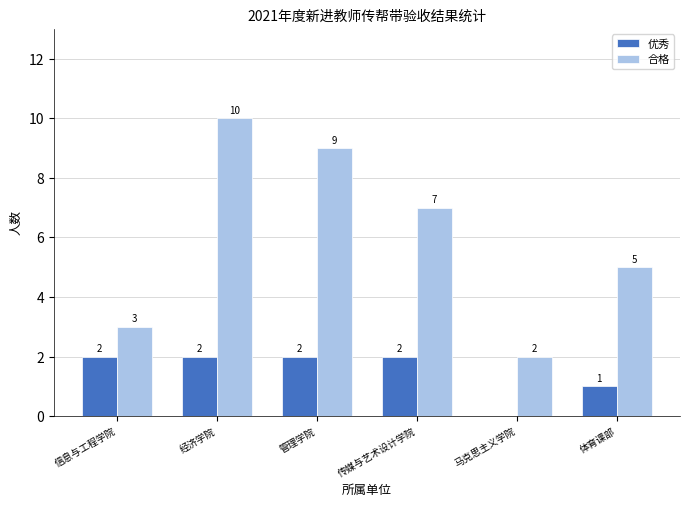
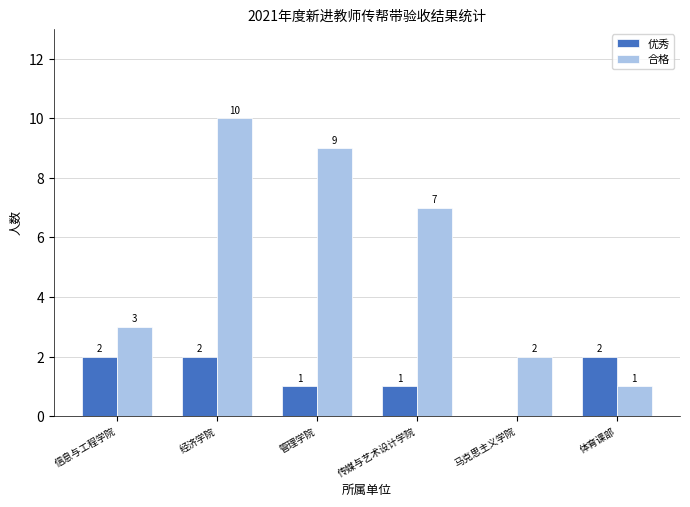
  {
    "优秀": {
      "信息与工程学院": 2,
      "经济学院": 2,
-     "管理学院": 2,
-     "传媒与艺术设计学院": 2,
-     "体育课部": 1
+     "管理学院": 1,
+     "传媒与艺术设计学院": 1,
+     "体育课部": 2
    },
    "合格": {
      "信息与工程学院": 3,
      "经济学院": 10,
      "管理学院": 9,
      "传媒与艺术设计学院": 7,
      "马克思主义学院": 2,
-     "体育课部": 5
+     "体育课部": 1
    }
  }
